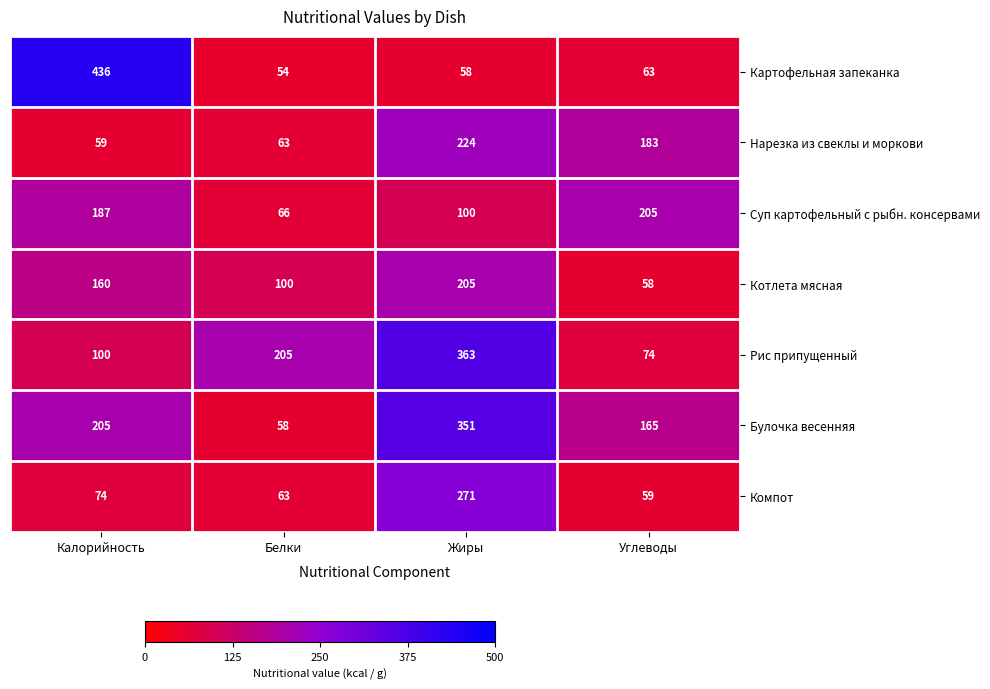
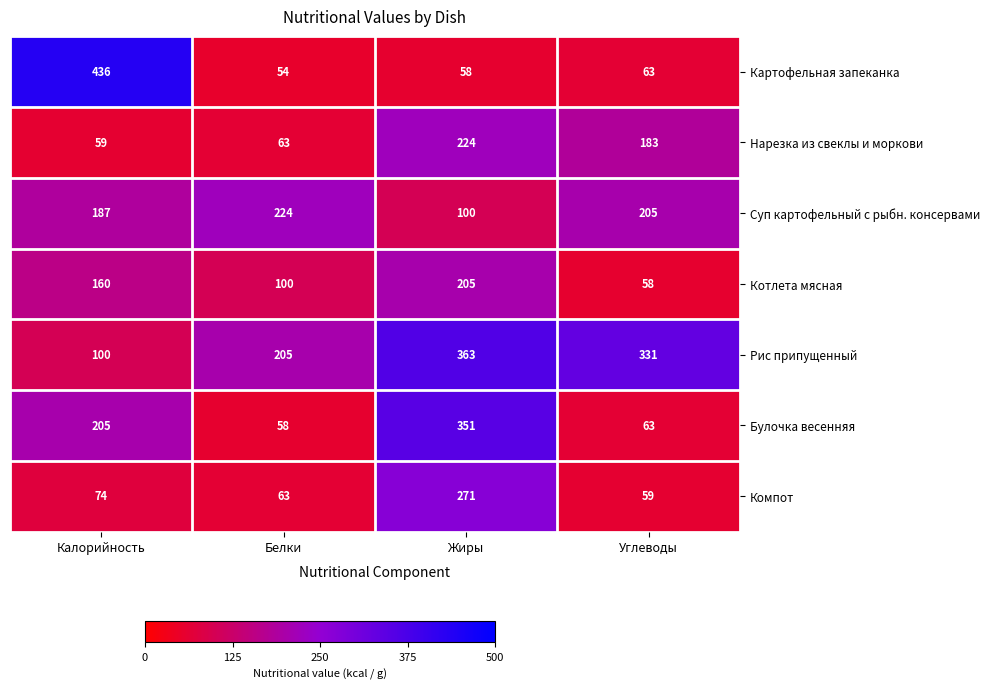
  {
    "Картофельная запеканка": {
      "Калорийность": 436,
      "Белки": 54,
      "Жиры": 58,
      "Углеводы": 63
    },
    "Нарезка из свеклы и моркови": {
      "Калорийность": 59,
      "Белки": 63,
      "Жиры": 224,
      "Углеводы": 183
    },
    "Суп картофельный с рыбн. консервами": {
      "Калорийность": 187,
-     "Белки": 66,
+     "Белки": 224,
      "Жиры": 100,
      "Углеводы": 205
    },
    "Котлета мясная": {
      "Калорийность": 160,
      "Белки": 100,
      "Жиры": 205,
      "Углеводы": 58
    },
    "Рис припущенный": {
      "Калорийность": 100,
      "Белки": 205,
      "Жиры": 363,
-     "Углеводы": 74
+     "Углеводы": 331
    },
    "Булочка весенняя": {
      "Калорийность": 205,
      "Белки": 58,
      "Жиры": 351,
-     "Углеводы": 165
+     "Углеводы": 63
    },
    "Компот": {
      "Калорийность": 74,
      "Белки": 63,
      "Жиры": 271,
      "Углеводы": 59
    }
  }
